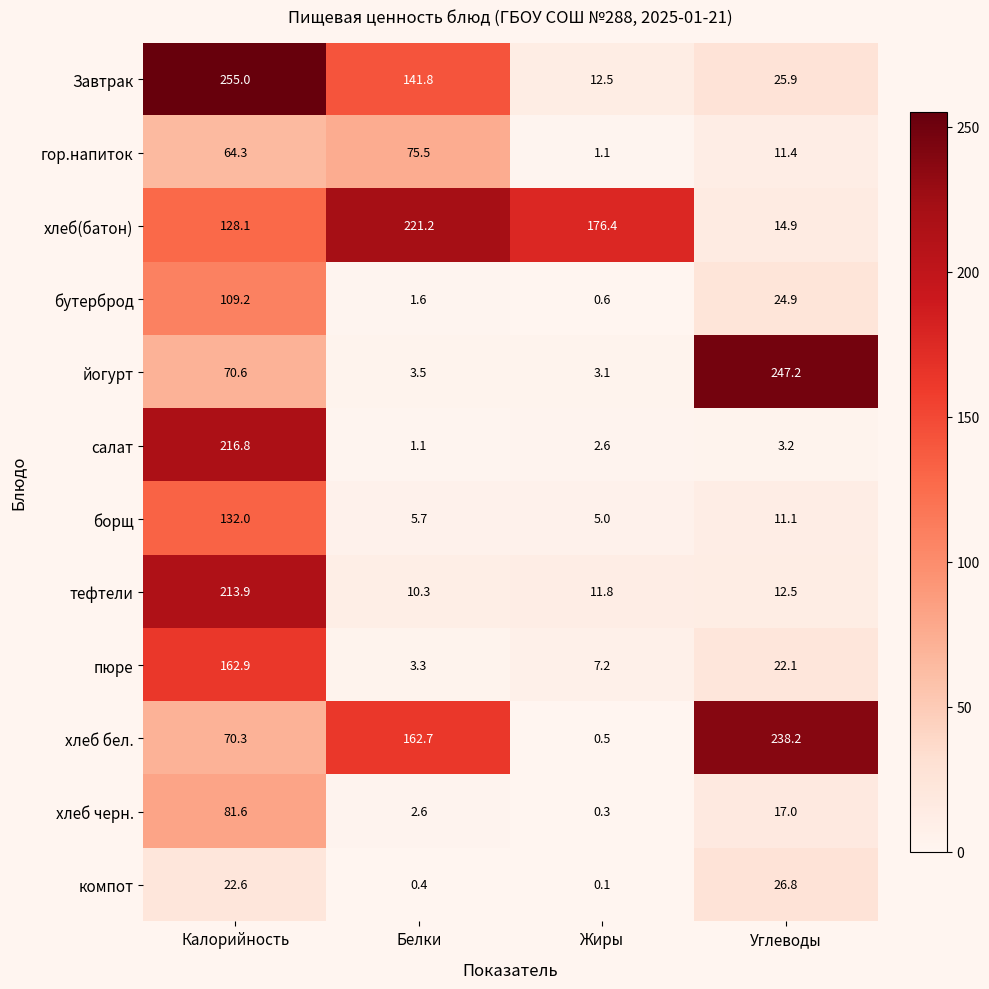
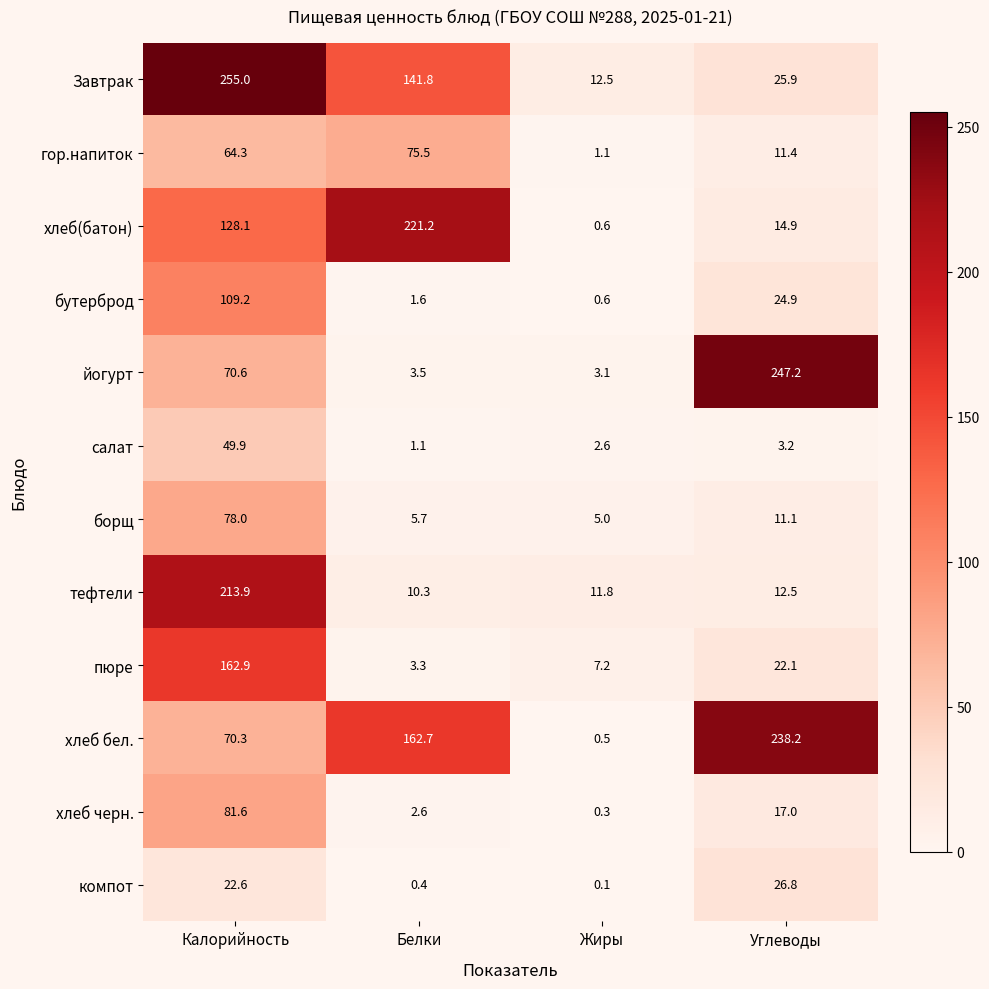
  {
    "Завтрак": {
      "Калорийность": 255.0,
      "Белки": 141.8,
      "Жиры": 12.5,
      "Углеводы": 25.9
    },
    "гор.напиток": {
      "Калорийность": 64.3,
      "Белки": 75.5,
      "Жиры": 1.1,
      "Углеводы": 11.4
    },
    "хлеб(батон)": {
      "Калорийность": 128.1,
      "Белки": 221.2,
-     "Жиры": 176.4,
+     "Жиры": 0.6,
      "Углеводы": 14.9
    },
    "бутерброд": {
      "Калорийность": 109.2,
      "Белки": 1.6,
      "Жиры": 0.6,
      "Углеводы": 24.9
    },
    "йогурт": {
      "Калорийность": 70.6,
      "Белки": 3.5,
      "Жиры": 3.1,
      "Углеводы": 247.2
    },
    "салат": {
-     "Калорийность": 216.8,
+     "Калорийность": 49.9,
      "Белки": 1.1,
      "Жиры": 2.6,
      "Углеводы": 3.2
    },
    "борщ": {
-     "Калорийность": 132.0,
+     "Калорийность": 78.0,
      "Белки": 5.7,
      "Жиры": 5.0,
      "Углеводы": 11.1
    },
    "тефтели": {
      "Калорийность": 213.9,
      "Белки": 10.3,
      "Жиры": 11.8,
      "Углеводы": 12.5
    },
    "пюре": {
      "Калорийность": 162.9,
      "Белки": 3.3,
      "Жиры": 7.2,
      "Углеводы": 22.1
    },
    "хлеб бел.": {
      "Калорийность": 70.3,
      "Белки": 162.7,
      "Жиры": 0.5,
      "Углеводы": 238.2
    },
    "хлеб черн.": {
      "Калорийность": 81.6,
      "Белки": 2.6,
      "Жиры": 0.3,
      "Углеводы": 17.0
    },
    "компот": {
      "Калорийность": 22.6,
      "Белки": 0.4,
      "Жиры": 0.1,
      "Углеводы": 26.8
    }
  }
